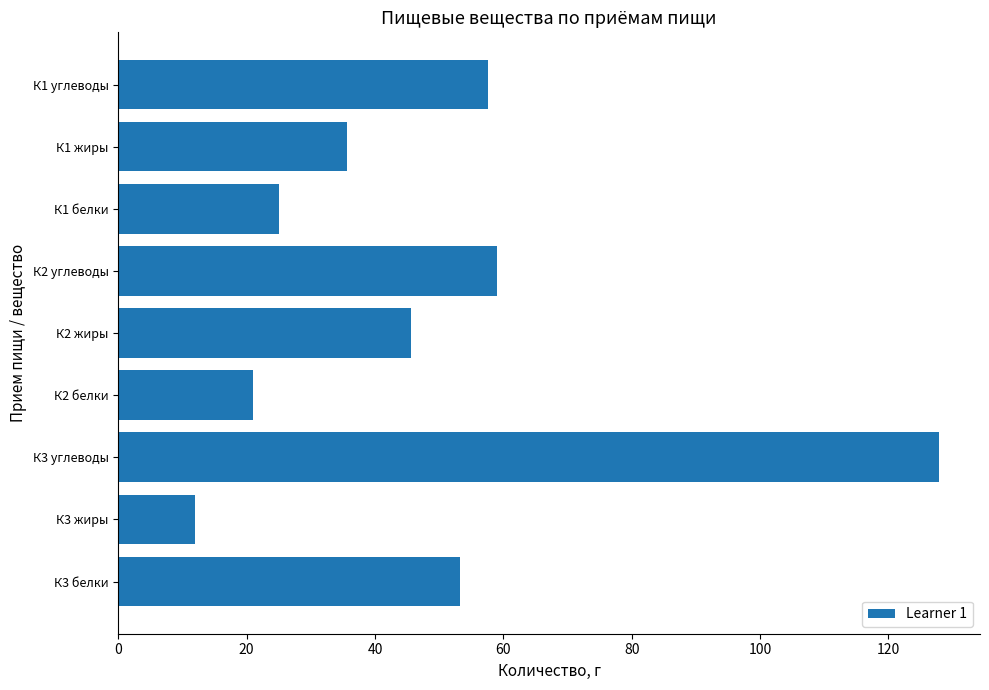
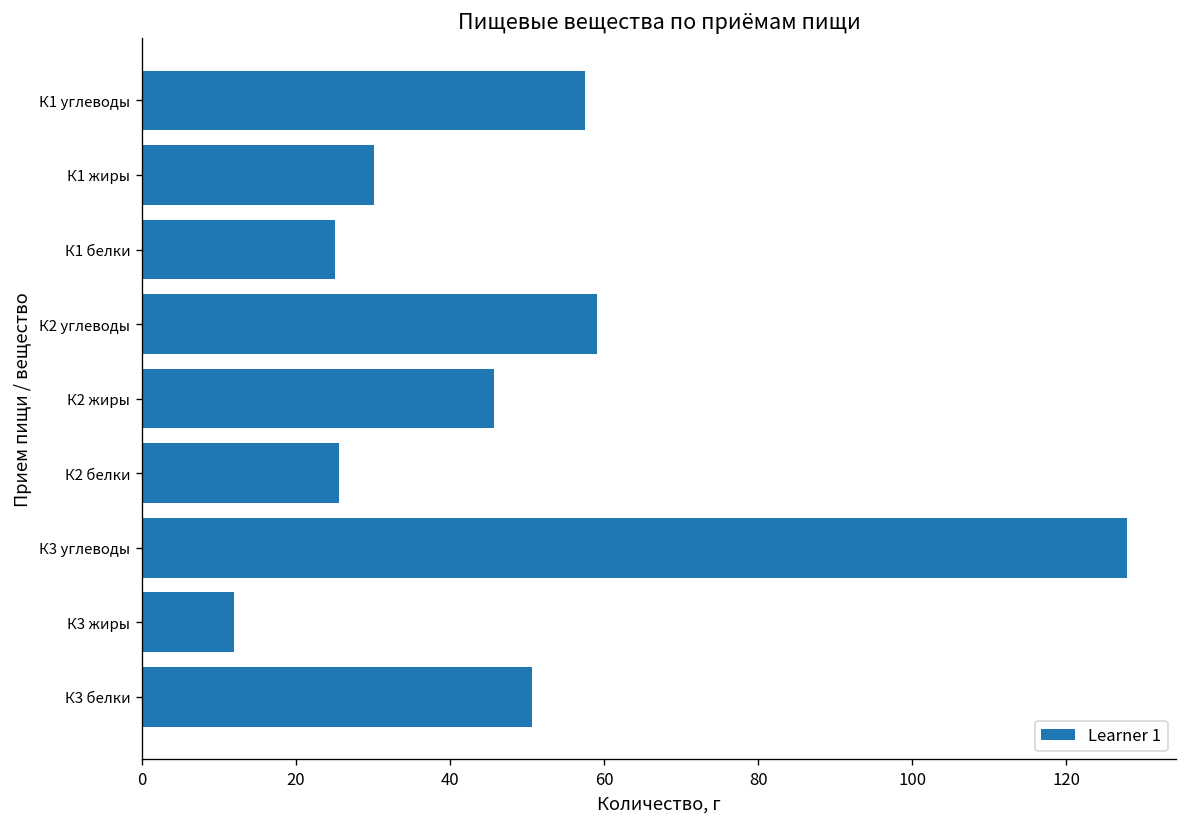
  {
    "К1 углеводы": 58,
-   "К1 жиры": 36,
+   "К1 жиры": 30,
    "К1 белки": 25,
    "К2 углеводы": 59,
    "К2 жиры": 46,
-   "К2 белки": 21,
+   "К2 белки": 26,
    "К3 углеводы": 128,
    "К3 жиры": 12,
-   "К3 белки": 53
+   "К3 белки": 51
  }
